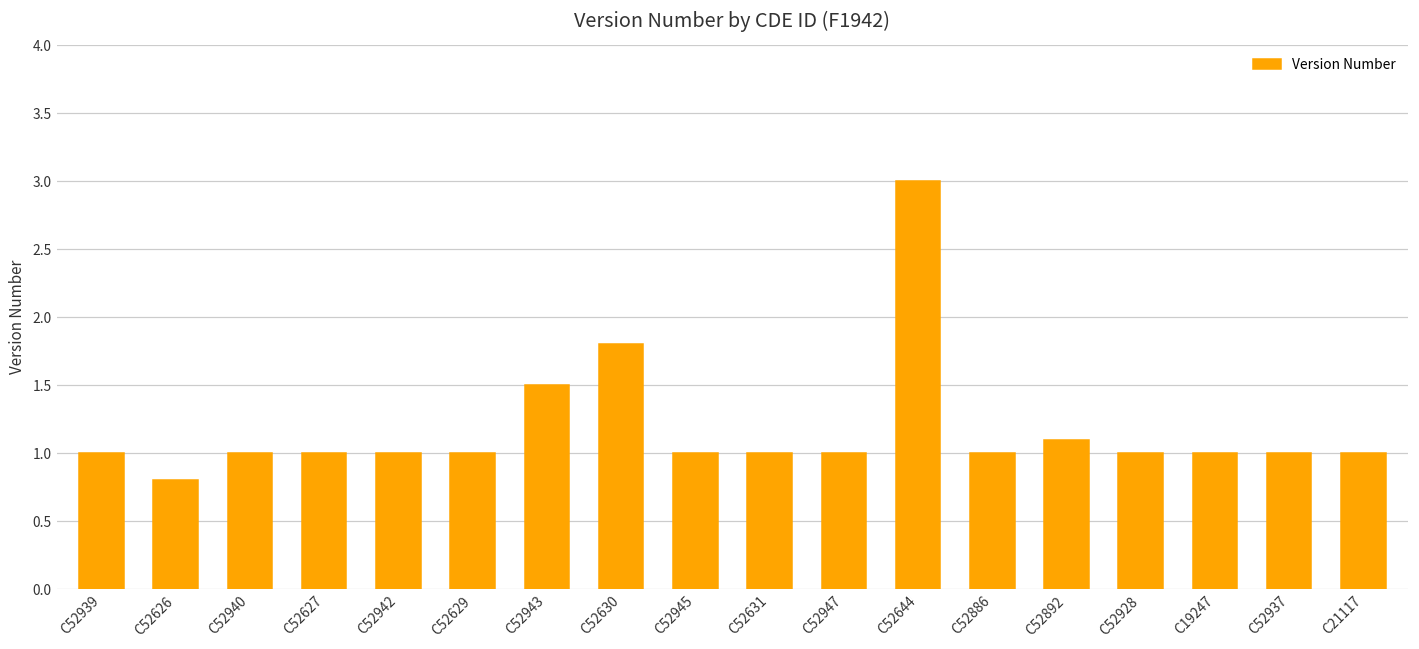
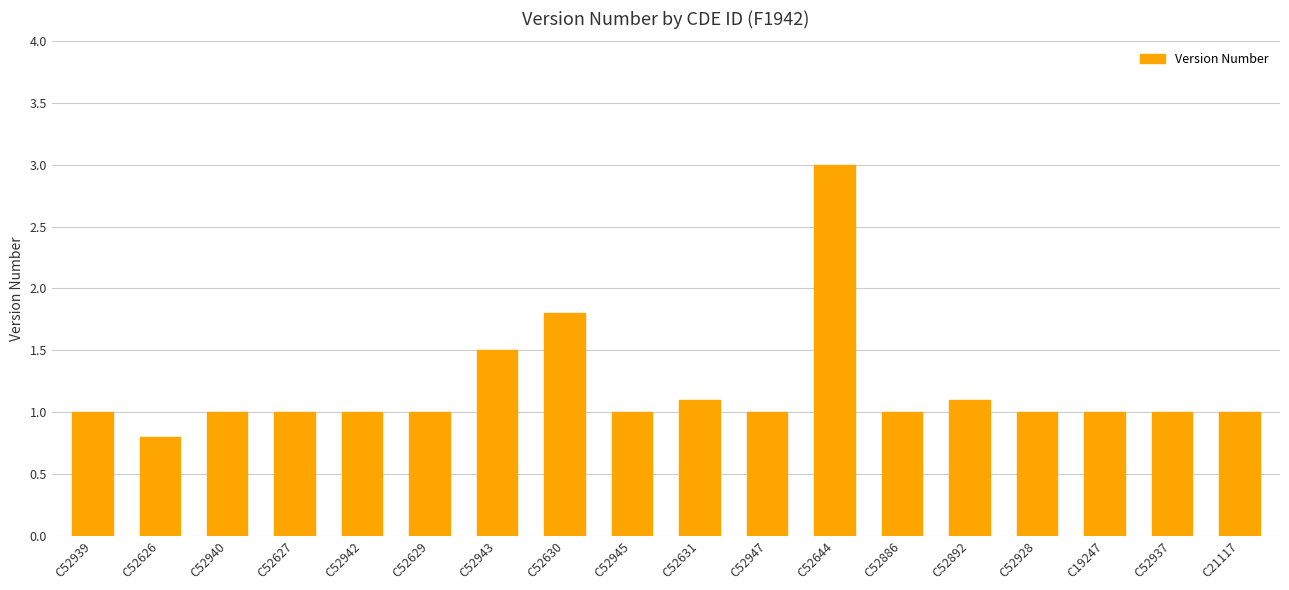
  {
    "C52939": 1.0,
    "C52626": 0.8,
    "C52940": 1.0,
    "C52627": 1.0,
    "C52942": 1.0,
    "C52629": 1.0,
    "C52943": 1.5,
    "C52630": 1.8,
    "C52945": 1.0,
-   "C52631": 1.0,
+   "C52631": 1.1,
    "C52947": 1.0,
    "C52644": 3.0,
    "C52886": 1.0,
    "C52892": 1.1,
    "C52928": 1.0,
    "C19247": 1.0,
    "C52937": 1.0,
    "C21117": 1.0
  }
